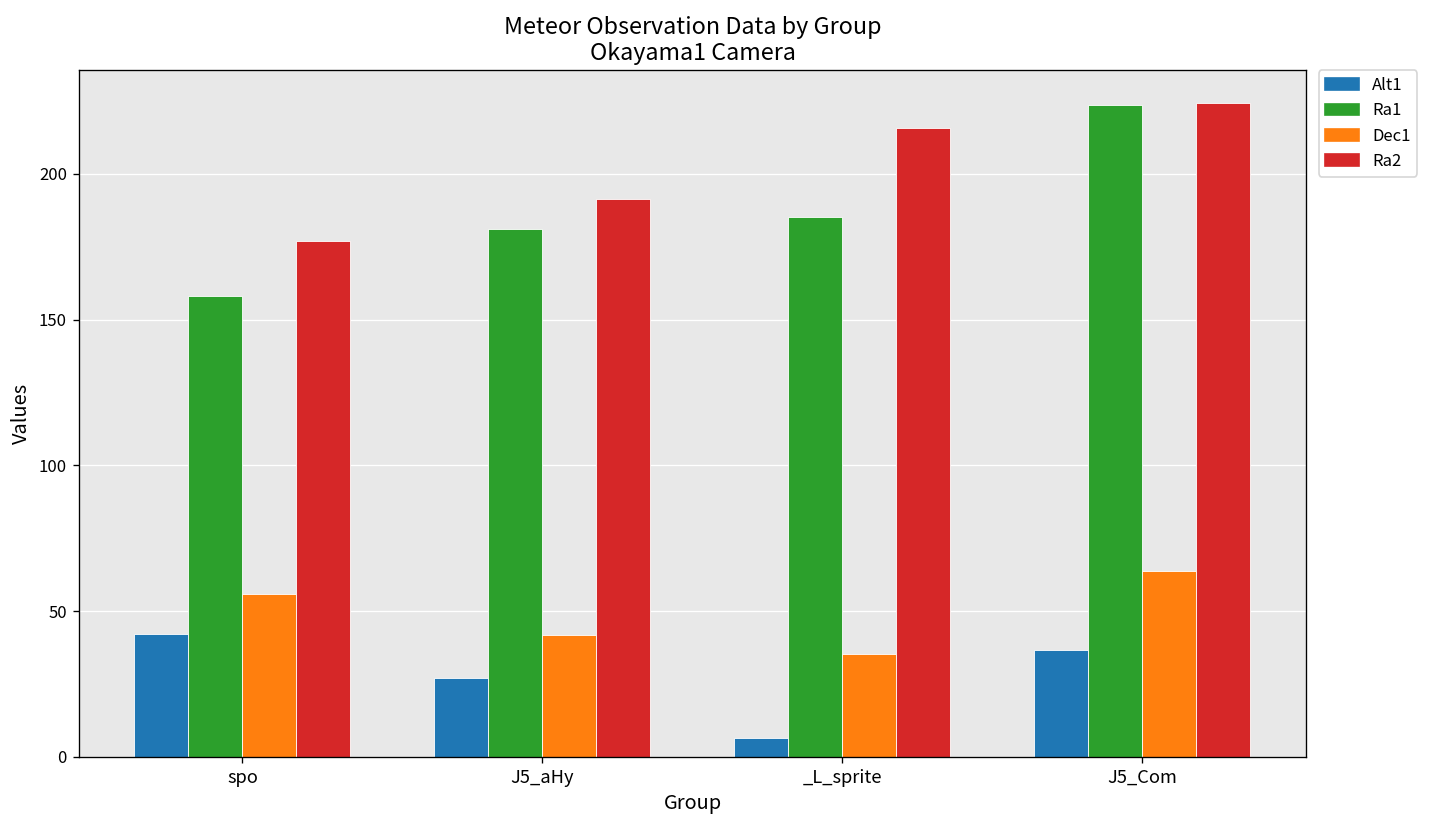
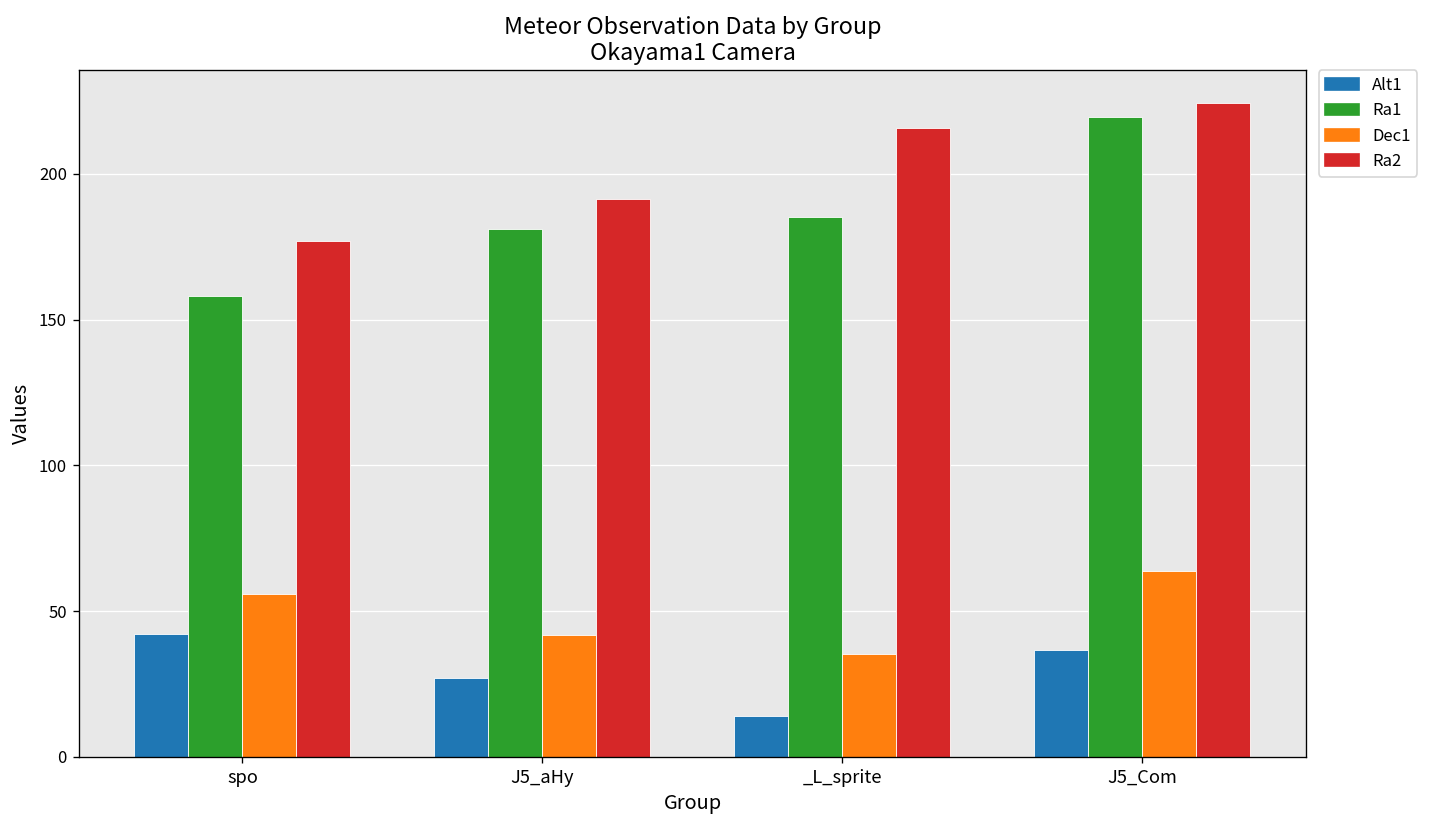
  {
    "Alt1": {
      "spo": 42,
      "J5_aHy": 27,
-     "_L_sprite": 7,
+     "_L_sprite": 14,
      "J5_Com": 37
    },
    "Ra1": {
      "spo": 158,
      "J5_aHy": 181,
      "_L_sprite": 185,
-     "J5_Com": 224
+     "J5_Com": 220
    },
    "Dec1": {
      "spo": 56,
      "J5_aHy": 42,
      "_L_sprite": 35,
      "J5_Com": 64
    },
    "Ra2": {
      "spo": 177,
      "J5_aHy": 191,
      "_L_sprite": 216,
      "J5_Com": 224
    }
  }
